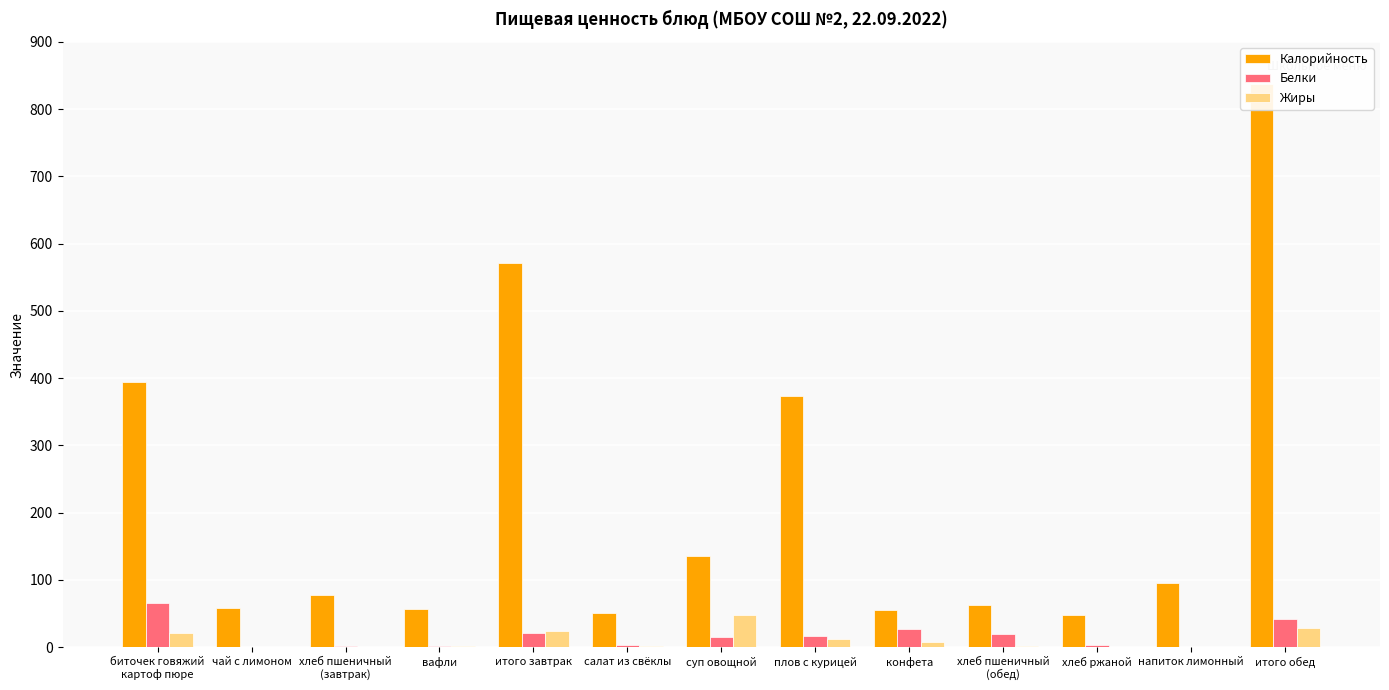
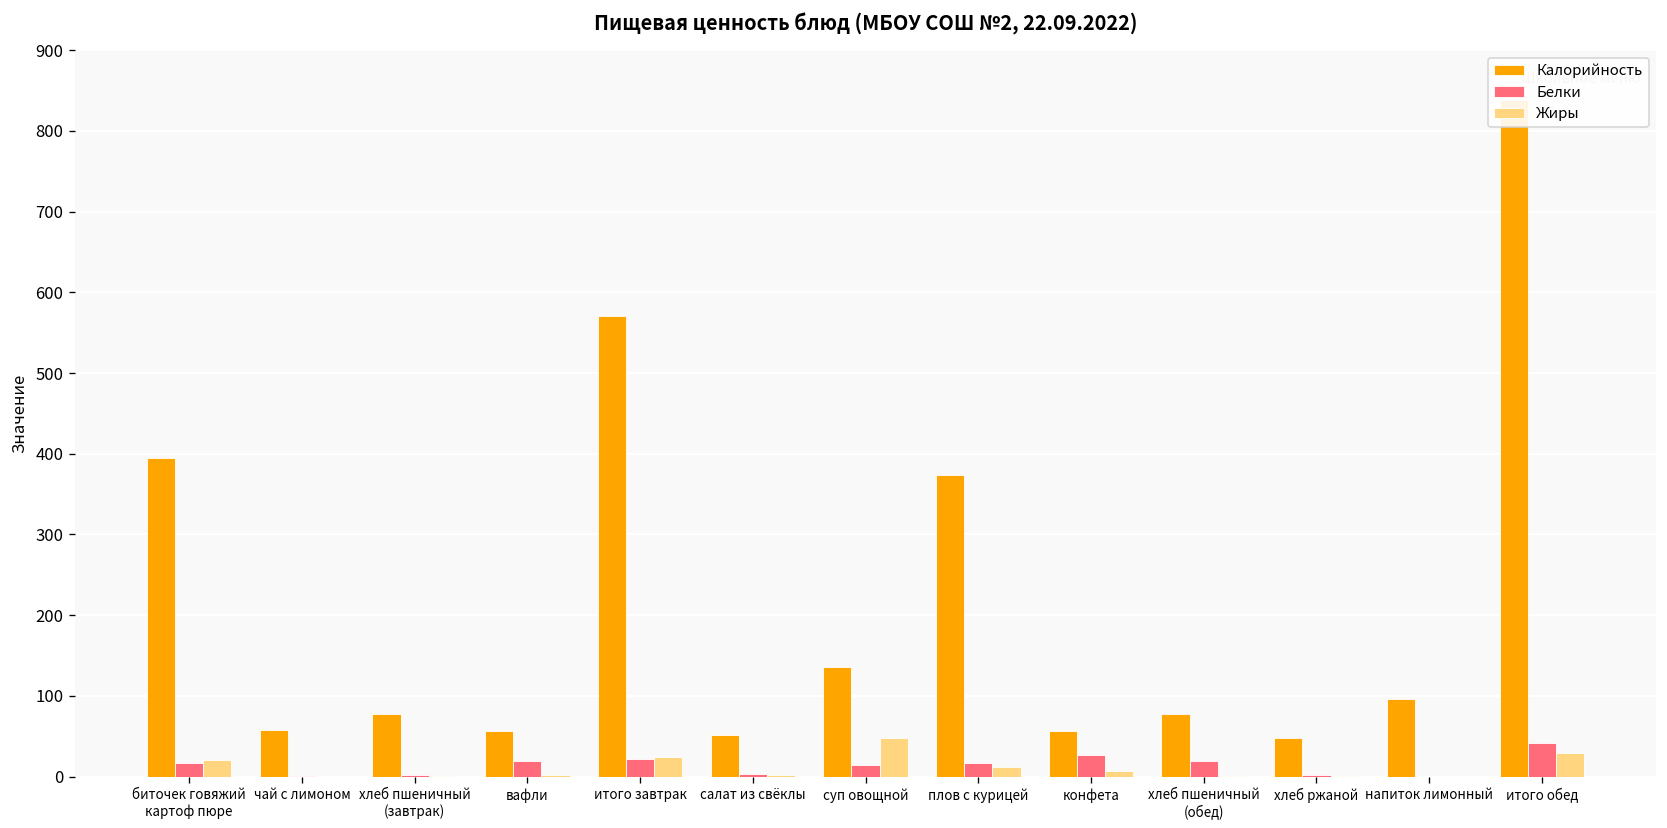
  {
    "Калорийность": {
      "биточек говяжий картоф пюре": 390,
      "чай с лимоном": 60,
      "хлеб пшеничный (завтрак)": 80,
      "вафли": 60,
      "итого завтрак": 570,
      "салат из свёклы": 50,
      "суп овощной": 140,
      "плов с курицей": 370,
      "конфета": 60,
-     "хлеб пшеничный (обед)": 60,
+     "хлеб пшеничный (обед)": 80,
      "хлеб ржаной": 50,
      "напиток лимонный": 100
    },
    "Белки": {
-     "биточек говяжий картоф пюре": 70,
-     "вафли": 0,
+     "биточек говяжий картоф пюре": 20,
+     "вафли": 20,
      "итого завтрак": 20,
      "суп овощной": 20,
      "плов с курицей": 20,
      "конфета": 30,
      "хлеб пшеничный (обед)": 20,
      "итого обед": 40
    },
    "Жиры": {
      "биточек говяжий картоф пюре": 20,
      "чай с лимоном": 0,
      "итого завтрак": 20,
      "суп овощной": 50,
      "плов с курицей": 10,
      "конфета": 10,
      "напиток лимонный": 0,
      "итого обед": 30
    }
  }
